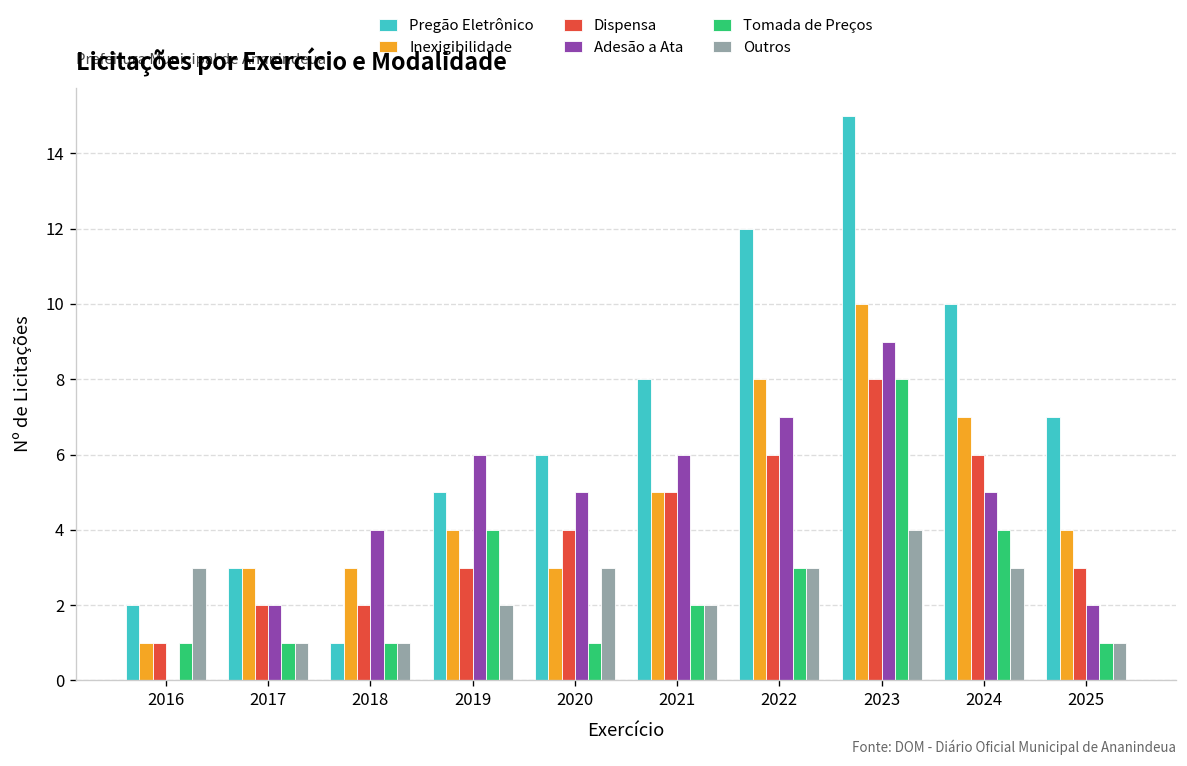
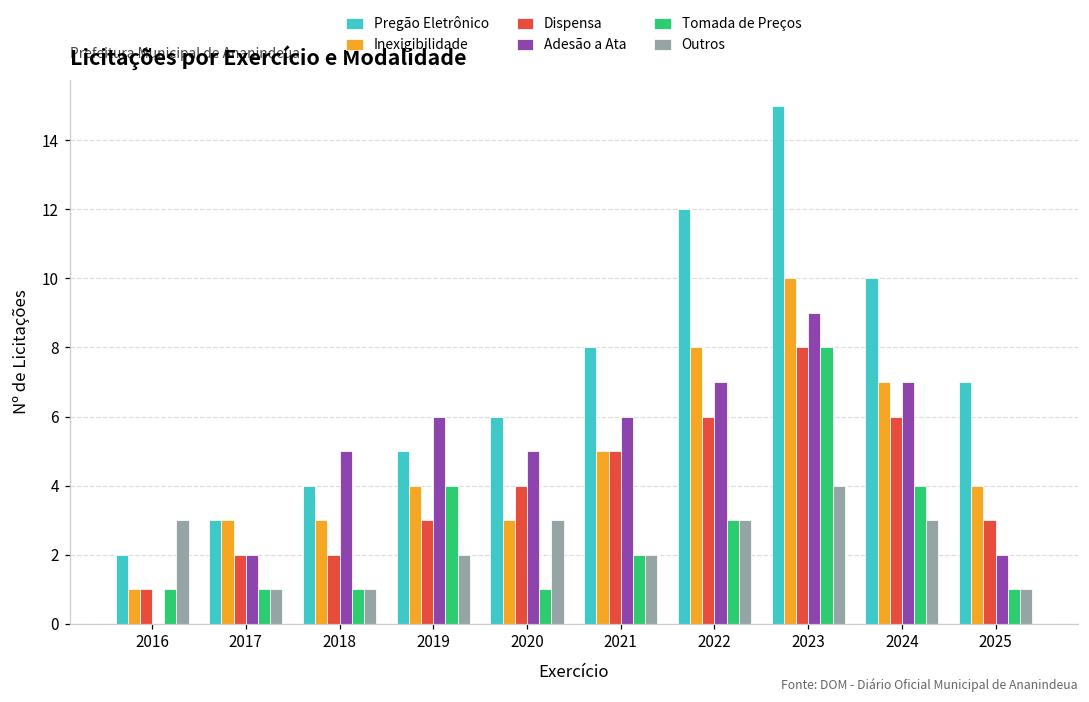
  {
    "Pregão Eletrônico": {
      "2016": 2,
      "2017": 3,
-     "2018": 1,
+     "2018": 4,
      "2019": 5,
      "2020": 6,
      "2021": 8,
      "2022": 12,
      "2023": 15,
      "2024": 10,
      "2025": 7
    },
    "Inexigibilidade": {
      "2016": 1,
      "2017": 3,
      "2018": 3,
      "2019": 4,
      "2020": 3,
      "2021": 5,
      "2022": 8,
      "2023": 10,
      "2024": 7,
      "2025": 4
    },
    "Dispensa": {
      "2016": 1,
      "2017": 2,
      "2018": 2,
      "2019": 3,
      "2020": 4,
      "2021": 5,
      "2022": 6,
      "2023": 8,
      "2024": 6,
      "2025": 3
    },
    "Adesão a Ata": {
      "2016": 0,
      "2017": 2,
-     "2018": 4,
+     "2018": 5,
      "2019": 6,
      "2020": 5,
      "2021": 6,
      "2022": 7,
      "2023": 9,
-     "2024": 5,
+     "2024": 7,
      "2025": 2
    },
    "Tomada de Preços": {
      "2016": 1,
      "2017": 1,
      "2018": 1,
      "2019": 4,
      "2020": 1,
      "2021": 2,
      "2022": 3,
      "2023": 8,
      "2024": 4,
      "2025": 1
    },
    "Outros": {
      "2016": 3,
      "2017": 1,
      "2018": 1,
      "2019": 2,
      "2020": 3,
      "2021": 2,
      "2022": 3,
      "2023": 4,
      "2024": 3,
      "2025": 1
    }
  }
